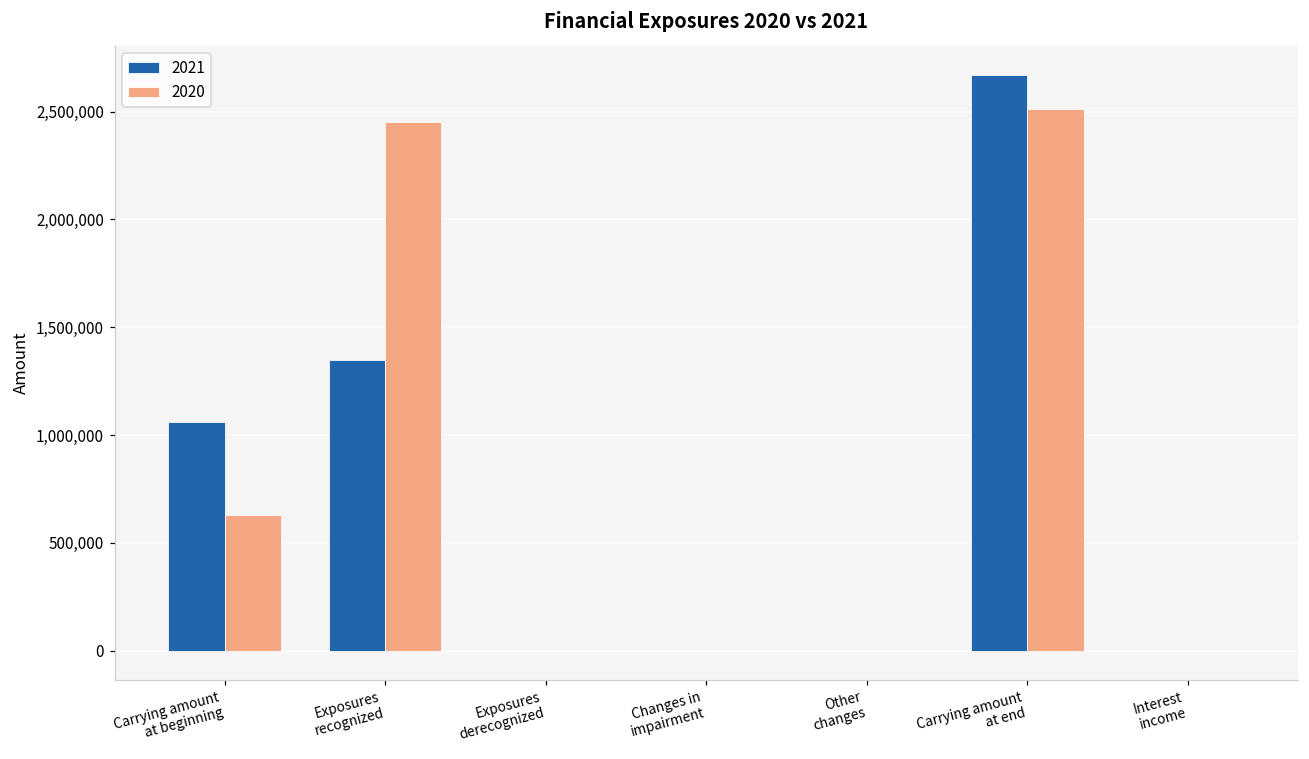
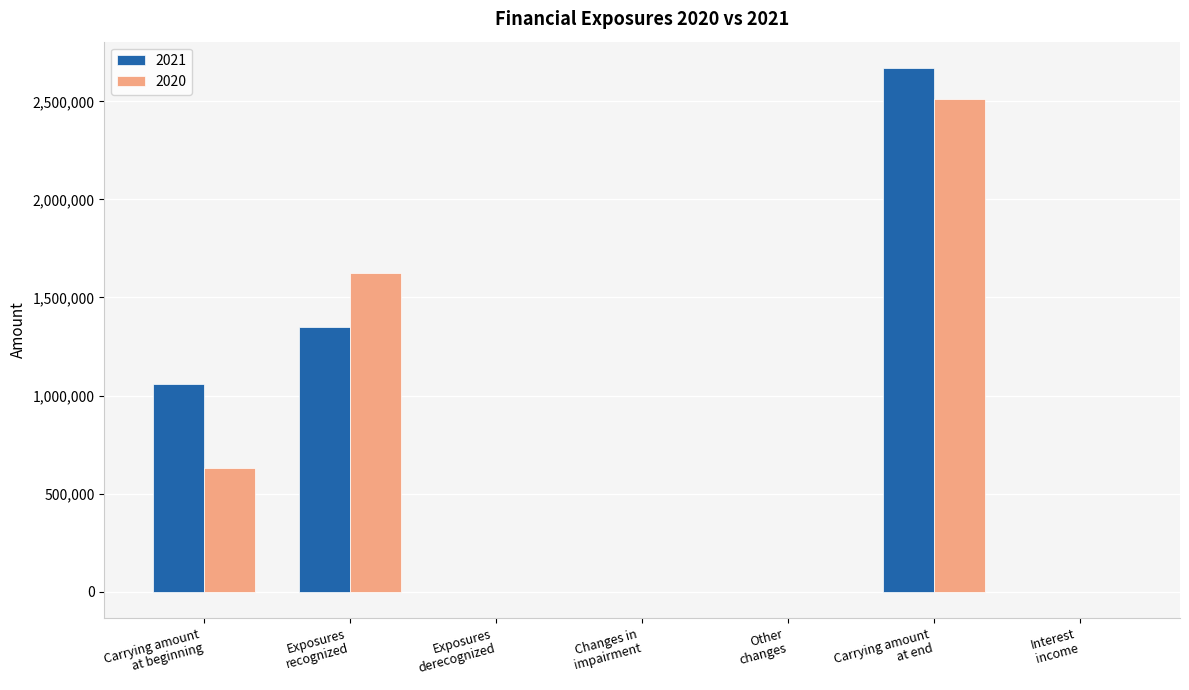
  {
    "2021": {
      "Carrying amount at beginning": "1,060,000",
      "Exposures recognized": "1,350,000",
      "Carrying amount at end": "2,670,000"
    },
    "2020": {
      "Carrying amount at beginning": "630,000",
-     "Exposures recognized": "2,450,000",
+     "Exposures recognized": "1,630,000",
      "Carrying amount at end": "2,510,000"
    }
  }
